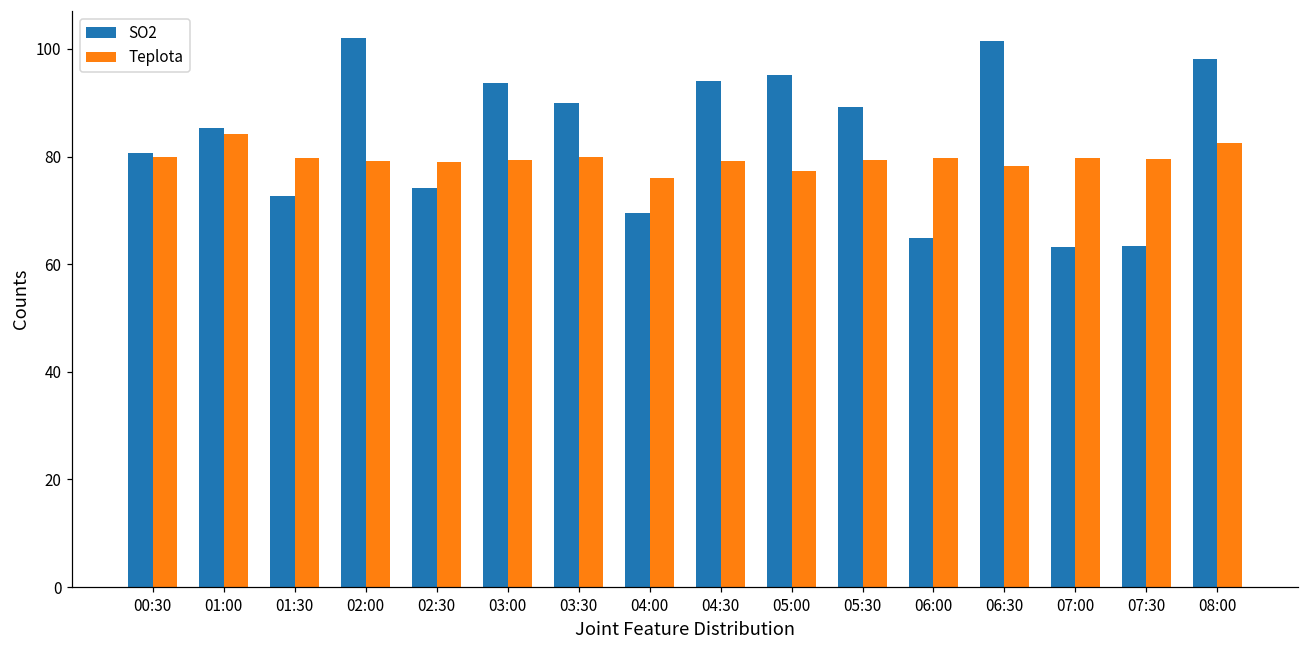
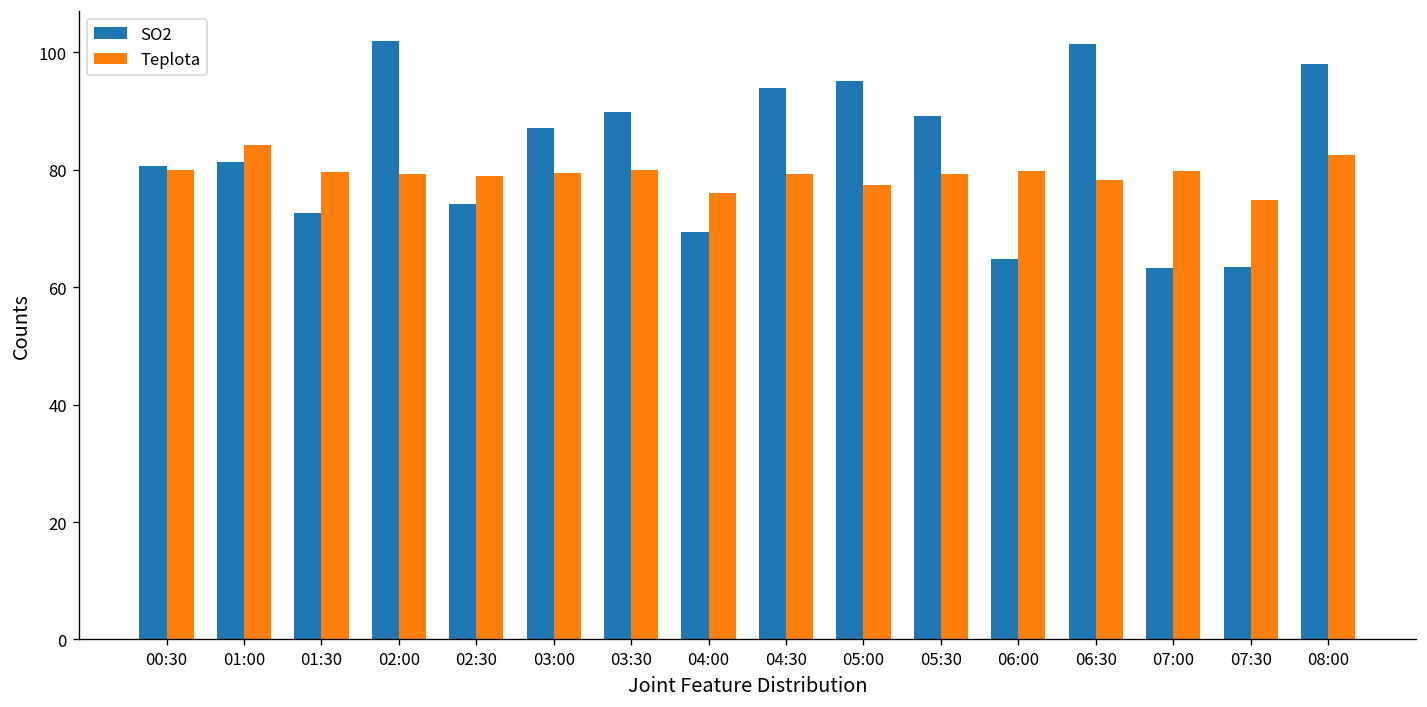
  {
    "SO2": {
      "00:30": 81,
-     "01:00": 85,
+     "01:00": 81,
      "01:30": 73,
      "02:00": 102,
      "02:30": 74,
-     "03:00": 94,
+     "03:00": 87,
      "03:30": 90,
      "04:00": 69,
      "04:30": 94,
      "05:00": 95,
      "05:30": 89,
      "06:00": 65,
      "06:30": 102,
      "07:00": 63,
      "07:30": 63,
      "08:00": 98
    },
    "Teplota": {
      "00:30": 80,
      "01:00": 84,
      "01:30": 80,
      "02:00": 79,
      "02:30": 79,
      "03:00": 79,
      "03:30": 80,
      "04:00": 76,
      "04:30": 79,
      "05:00": 77,
      "05:30": 79,
      "06:00": 80,
      "06:30": 78,
      "07:00": 80,
-     "07:30": 80,
+     "07:30": 75,
      "08:00": 82
    }
  }
